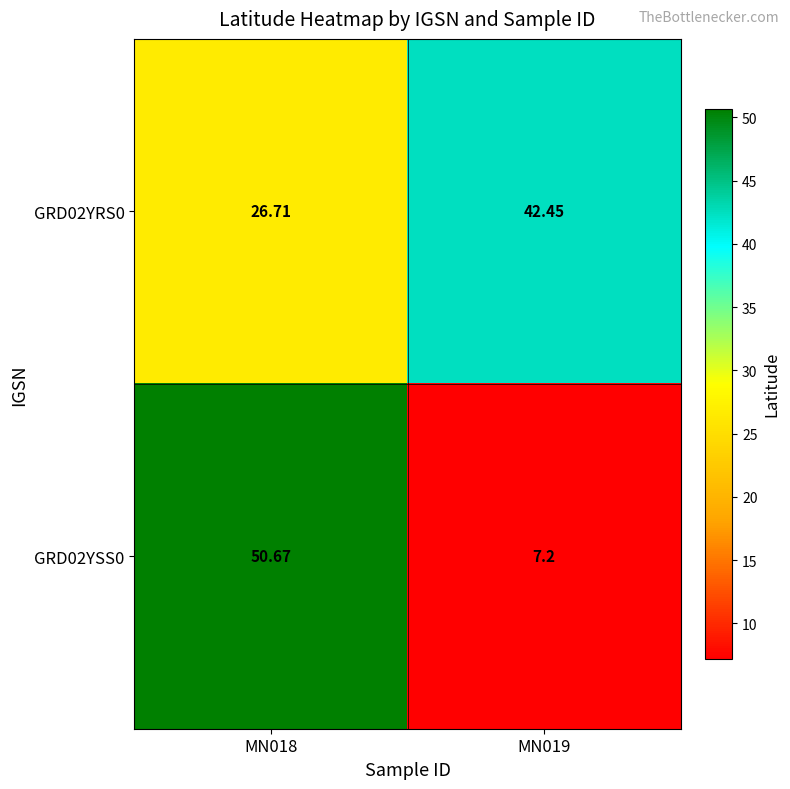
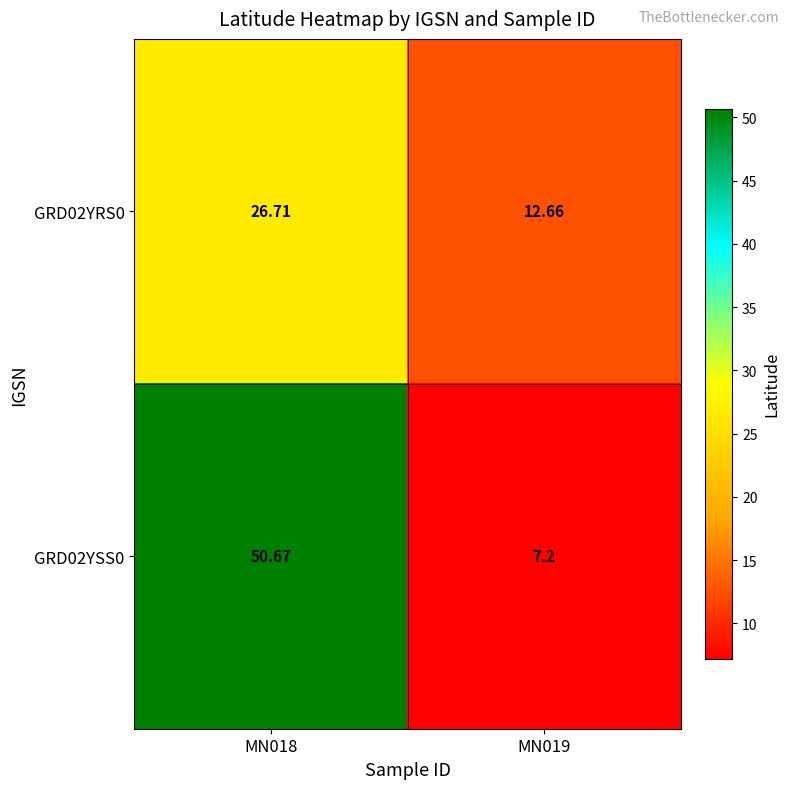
  {
    "GRD02YRS0": {
      "MN018": 26.71,
-     "MN019": 42.45
+     "MN019": 12.66
    },
    "GRD02YSS0": {
      "MN018": 50.67,
      "MN019": 7.2
    }
  }
